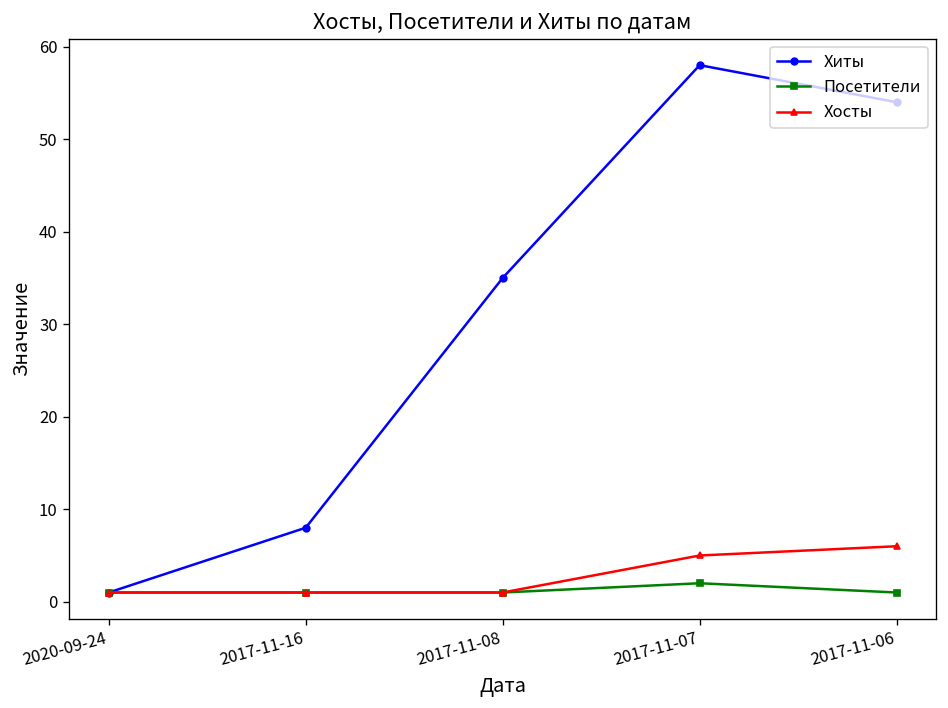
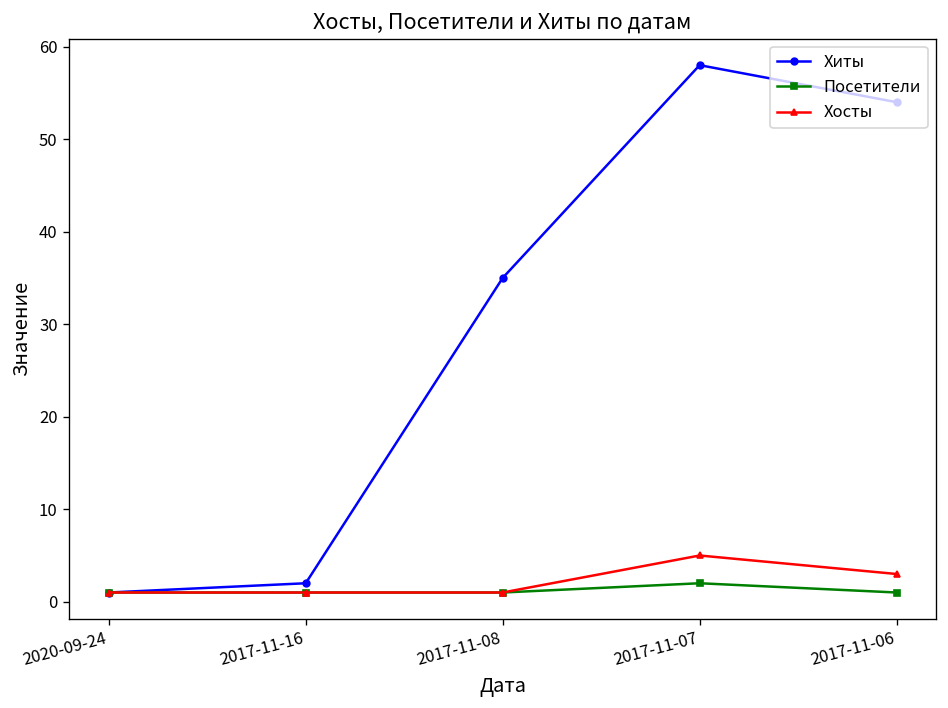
  {
    "Хиты": {
-     "2017-11-16": 8,
+     "2017-11-16": 2,
      "2017-11-08": 35,
      "2017-11-07": 58
    },
    "Посетители": {
      "2017-11-07": 2,
      "2017-11-06": 1
    },
    "Хосты": {
      "2017-11-07": 5,
-     "2017-11-06": 6
+     "2017-11-06": 3
    }
  }
